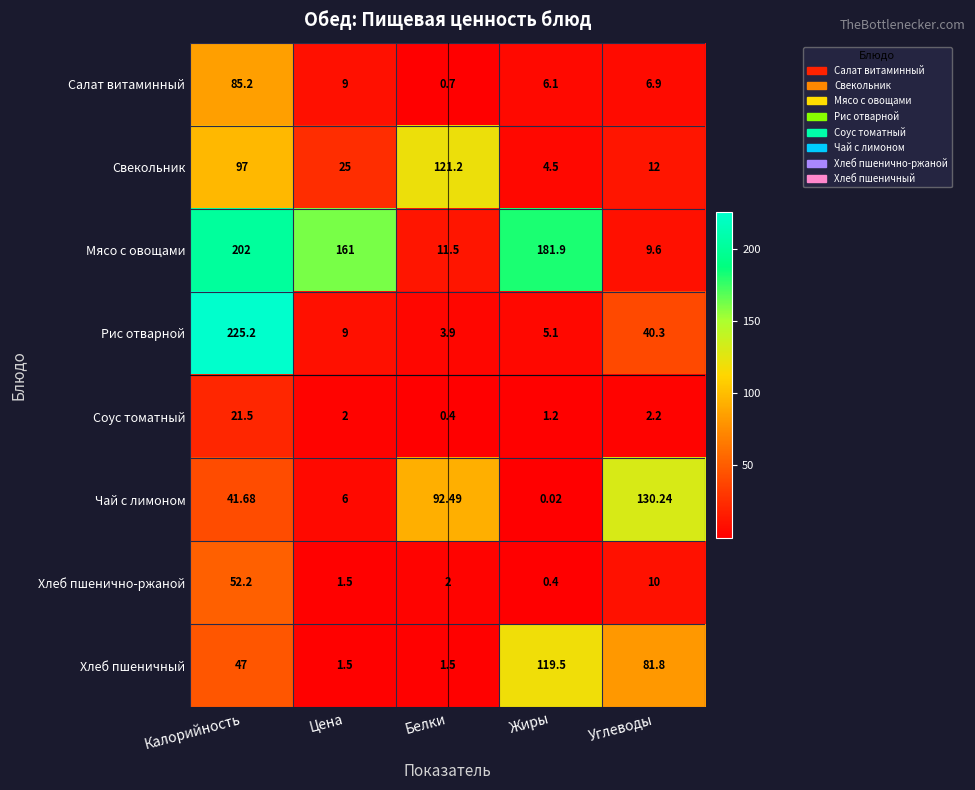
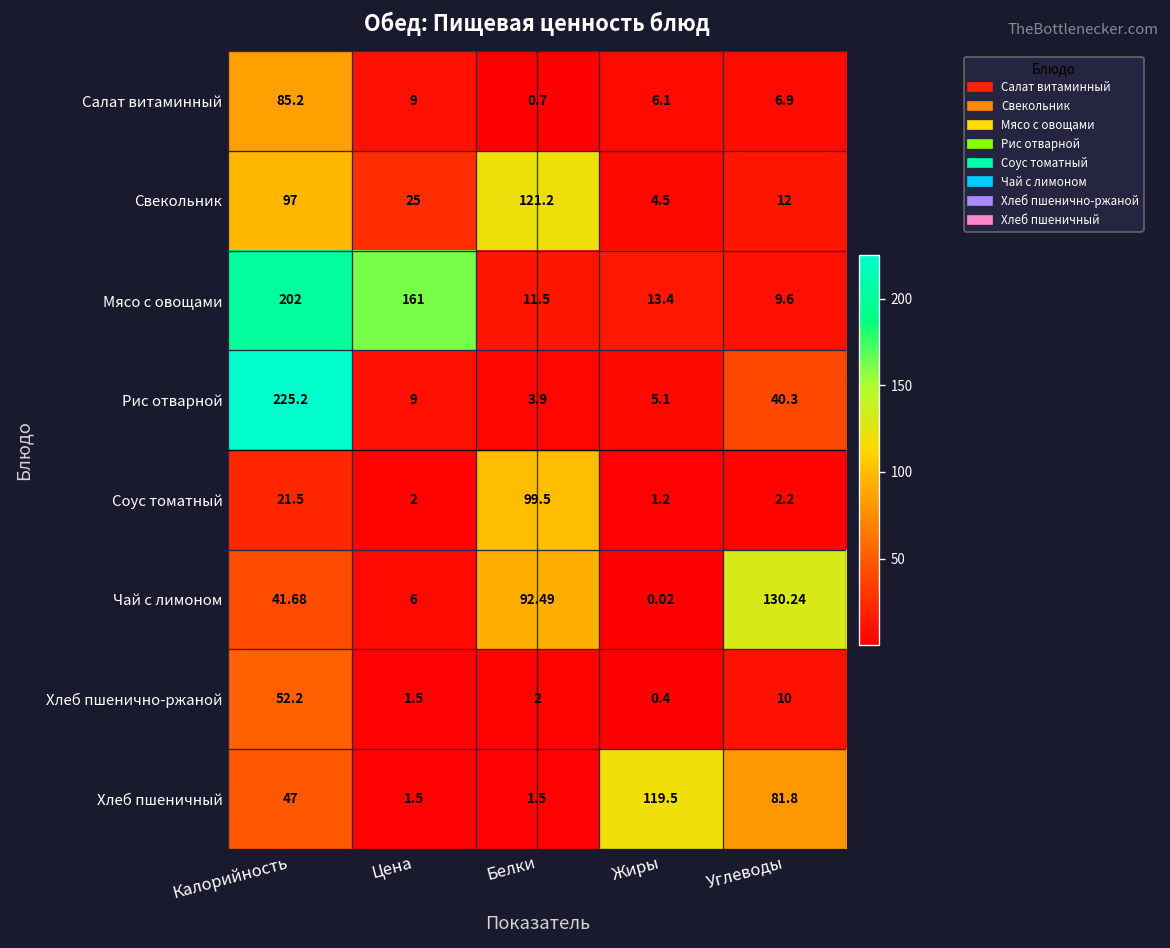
  {
    "Салат витаминный": {
      "Калорийность": 85.2,
      "Цена": 9,
      "Белки": 0.7,
      "Жиры": 6.1,
      "Углеводы": 6.9
    },
    "Свекольник": {
      "Калорийность": 97,
      "Цена": 25,
      "Белки": 121.2,
      "Жиры": 4.5,
      "Углеводы": 12
    },
    "Мясо с овощами": {
      "Калорийность": 202,
      "Цена": 161,
      "Белки": 11.5,
-     "Жиры": 181.9,
+     "Жиры": 13.4,
      "Углеводы": 9.6
    },
    "Рис отварной": {
      "Калорийность": 225.2,
      "Цена": 9,
      "Белки": 3.9,
      "Жиры": 5.1,
      "Углеводы": 40.3
    },
    "Соус томатный": {
      "Калорийность": 21.5,
      "Цена": 2,
-     "Белки": 0.4,
+     "Белки": 99.5,
      "Жиры": 1.2,
      "Углеводы": 2.2
    },
    "Чай с лимоном": {
      "Калорийность": 41.68,
      "Цена": 6,
      "Белки": 92.49,
      "Жиры": 0.02,
      "Углеводы": 130.24
    },
    "Хлеб пшенично-ржаной": {
      "Калорийность": 52.2,
      "Цена": 1.5,
      "Белки": 2,
      "Жиры": 0.4,
      "Углеводы": 10
    },
    "Хлеб пшеничный": {
      "Калорийность": 47,
      "Цена": 1.5,
      "Белки": 1.5,
      "Жиры": 119.5,
      "Углеводы": 81.8
    }
  }
